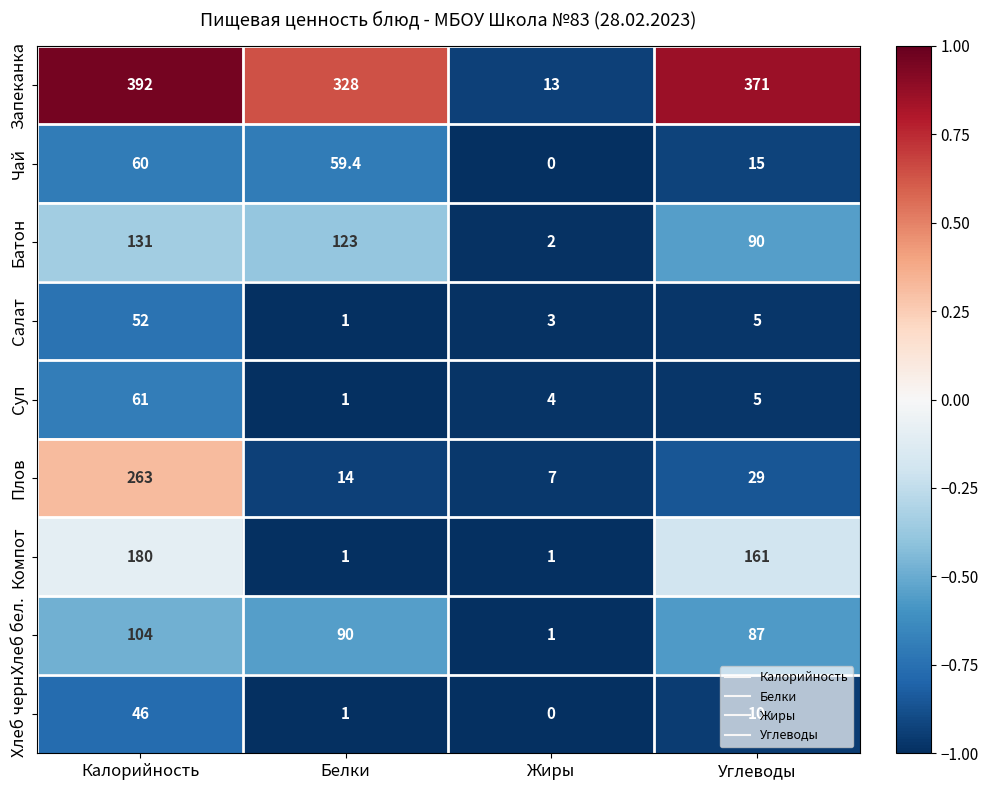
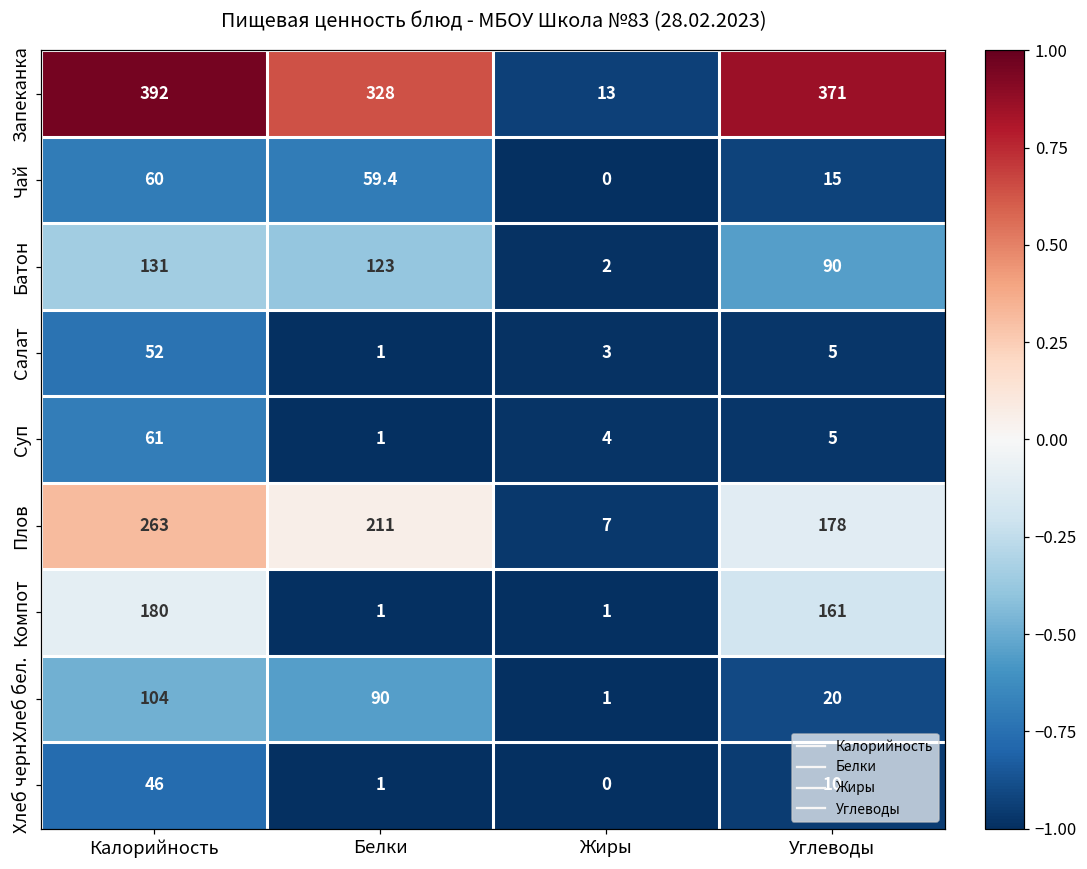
  {
    "Запеканка": {
      "Калорийность": 392,
      "Белки": 328,
      "Жиры": 13,
      "Углеводы": 371
    },
    "Чай": {
      "Калорийность": 60,
      "Белки": 59.4,
      "Жиры": 0,
      "Углеводы": 15
    },
    "Батон": {
      "Калорийность": 131,
      "Белки": 123,
      "Жиры": 2,
      "Углеводы": 90
    },
    "Салат": {
      "Калорийность": 52,
      "Белки": 1,
      "Жиры": 3,
      "Углеводы": 5
    },
    "Суп": {
      "Калорийность": 61,
      "Белки": 1,
      "Жиры": 4,
      "Углеводы": 5
    },
    "Плов": {
      "Калорийность": 263,
-     "Белки": 14,
+     "Белки": 211,
      "Жиры": 7,
-     "Углеводы": 29
+     "Углеводы": 178
    },
    "Компот": {
      "Калорийность": 180,
      "Белки": 1,
      "Жиры": 1,
      "Углеводы": 161
    },
    "Хлеб бел.": {
      "Калорийность": 104,
      "Белки": 90,
      "Жиры": 1,
-     "Углеводы": 87
+     "Углеводы": 20
    },
    "Хлеб черн.": {
      "Калорийность": 46,
      "Белки": 1,
      "Жиры": 0
    }
  }
